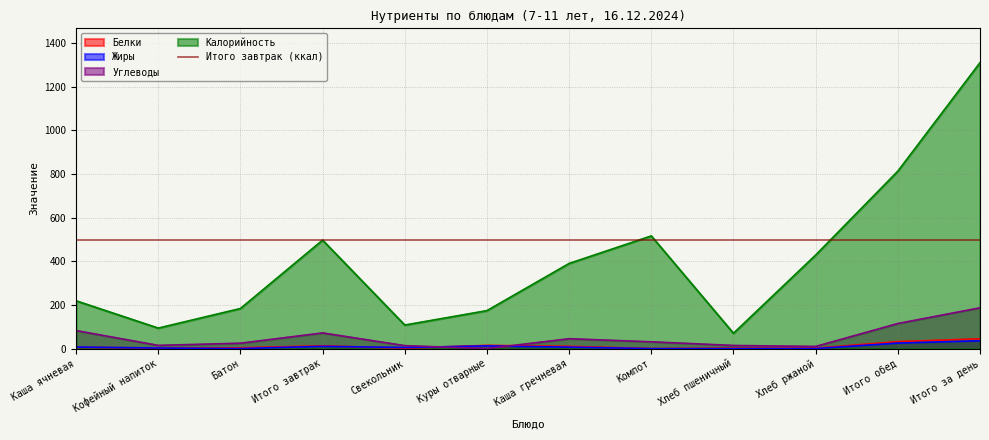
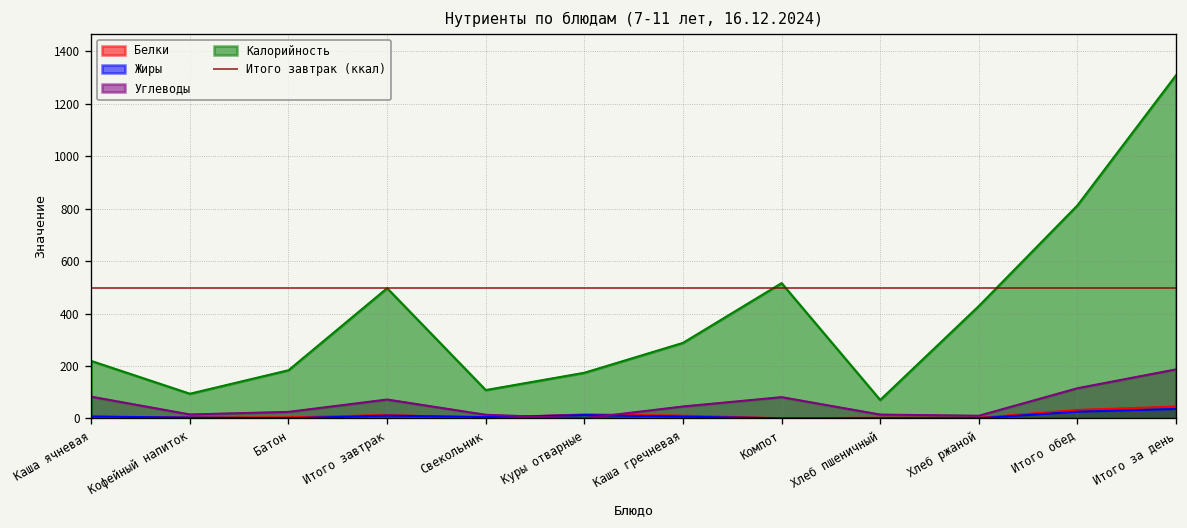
  {
    "Углеводы": {
      "Каша ячневая": 80,
      "Кофейный напиток": 10,
      "Батон": 20,
      "Итого завтрак": 70,
      "Куры отварные": 0,
      "Каша гречневая": 50,
-     "Компот": 30,
+     "Компот": 80,
      "Хлеб пшеничный": 10,
      "Итого обед": 120,
      "Итого за день": 190
    },
    "Калорийность": {
      "Каша ячневая": 220,
      "Кофейный напиток": 90,
      "Батон": 180,
      "Итого завтрак": 500,
      "Свекольник": 110,
      "Куры отварные": 170,
-     "Каша гречневая": 390,
+     "Каша гречневая": 290,
      "Компот": 520,
      "Хлеб пшеничный": 70,
      "Хлеб ржаной": 430,
      "Итого обед": 810,
      "Итого за день": 1310
    }
  }
